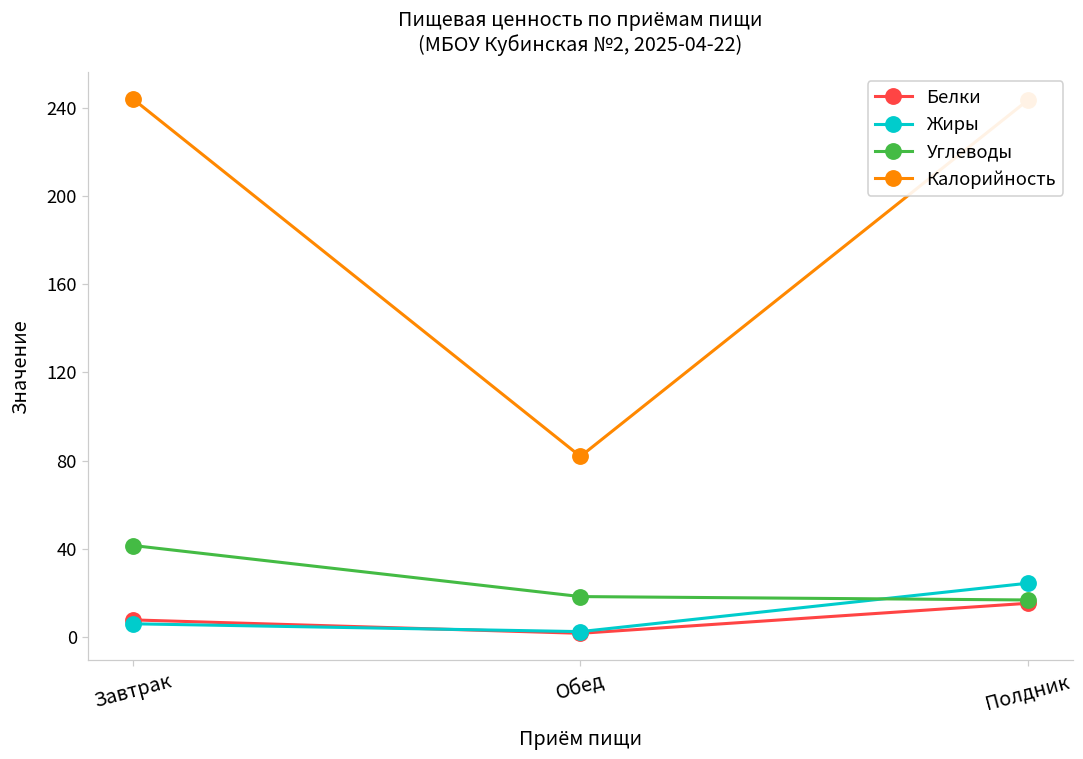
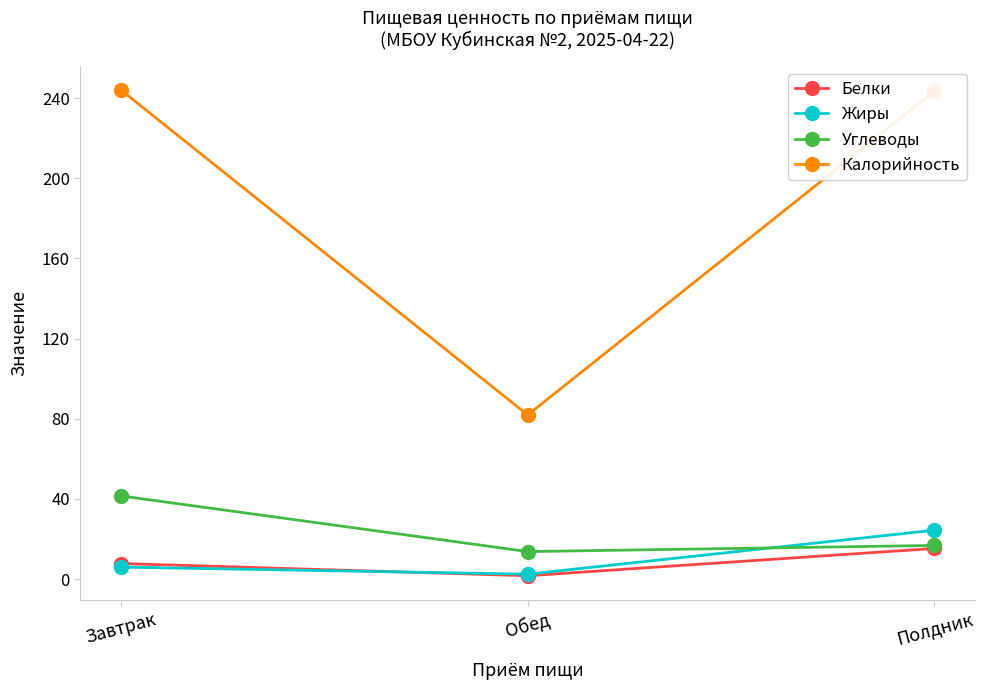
  {
    "Белки": {
      "Завтрак": 8,
      "Полдник": 15
    },
    "Жиры": {
      "Завтрак": 6,
      "Полдник": 24
    },
    "Углеводы": {
      "Завтрак": 42,
-     "Обед": 18,
+     "Обед": 14,
      "Полдник": 17
    },
    "Калорийность": {
      "Завтрак": 244,
      "Обед": 82
    }
  }
